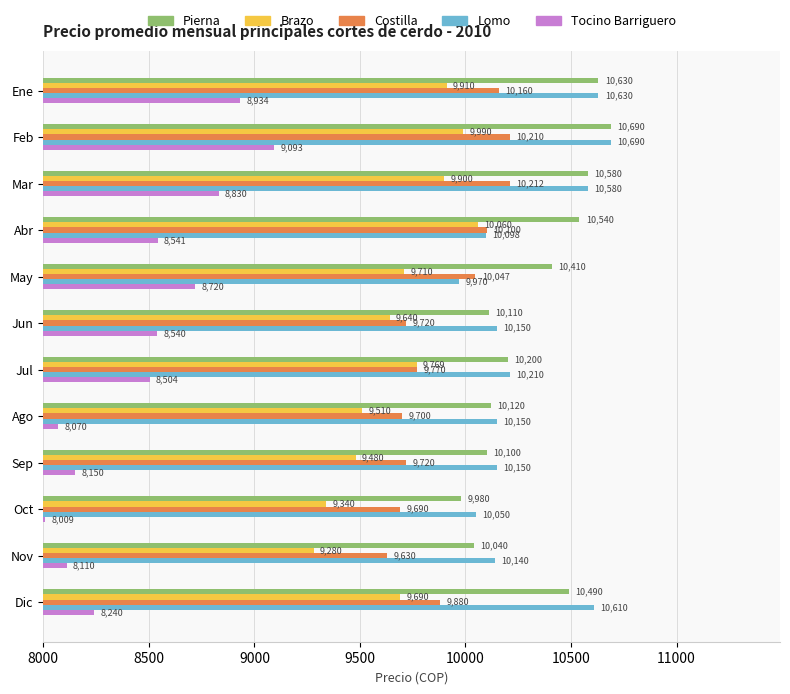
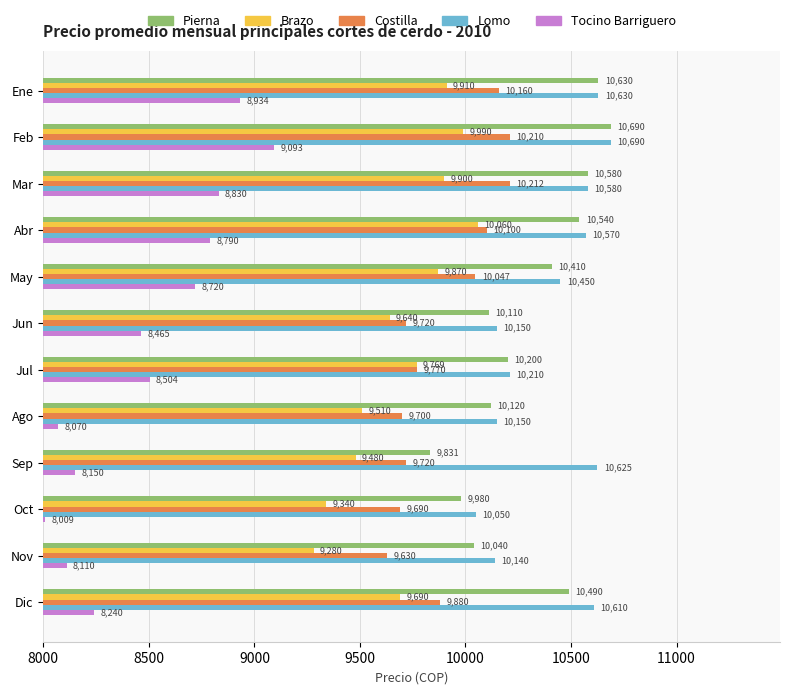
  {
    "Pierna": {
      "Ene": "10,630",
      "Feb": "10,690",
      "Mar": "10,580",
      "Abr": "10,540",
      "May": "10,410",
      "Jun": "10,110",
      "Jul": "10,200",
      "Ago": "10,120",
-     "Sep": "10,100",
+     "Sep": "9,831",
      "Oct": "9,980",
      "Nov": "10,040",
      "Dic": "10,490"
    },
    "Brazo": {
      "Ene": "9,910",
      "Feb": "9,990",
      "Mar": "9,900",
-     "May": "9,710",
+     "May": "9,870",
      "Jun": "9,640",
      "Ago": "9,510",
      "Sep": "9,480",
      "Oct": "9,340",
      "Nov": "9,280",
      "Dic": "9,690"
    },
    "Costilla": {
      "Ene": "10,160",
      "Feb": "10,210",
      "Mar": "10,212",
      "May": "10,047",
      "Jun": "9,720",
      "Ago": "9,700",
      "Sep": "9,720",
      "Oct": "9,690",
      "Nov": "9,630",
      "Dic": "9,880"
    },
    "Lomo": {
      "Ene": "10,630",
      "Feb": "10,690",
      "Mar": "10,580",
-     "Abr": "10,098",
-     "May": "9,970",
+     "Abr": "10,570",
+     "May": "10,450",
      "Jun": "10,150",
      "Jul": "10,210",
      "Ago": "10,150",
-     "Sep": "10,150",
+     "Sep": "10,625",
      "Oct": "10,050",
      "Nov": "10,140",
      "Dic": "10,610"
    },
    "Tocino Barriguero": {
      "Ene": "8,934",
      "Feb": "9,093",
      "Mar": "8,830",
-     "Abr": "8,541",
+     "Abr": "8,790",
      "May": "8,720",
-     "Jun": "8,540",
+     "Jun": "8,465",
      "Jul": "8,504",
      "Ago": "8,070",
      "Sep": "8,150",
      "Oct": "8,009",
      "Nov": "8,110",
      "Dic": "8,240"
    }
  }
